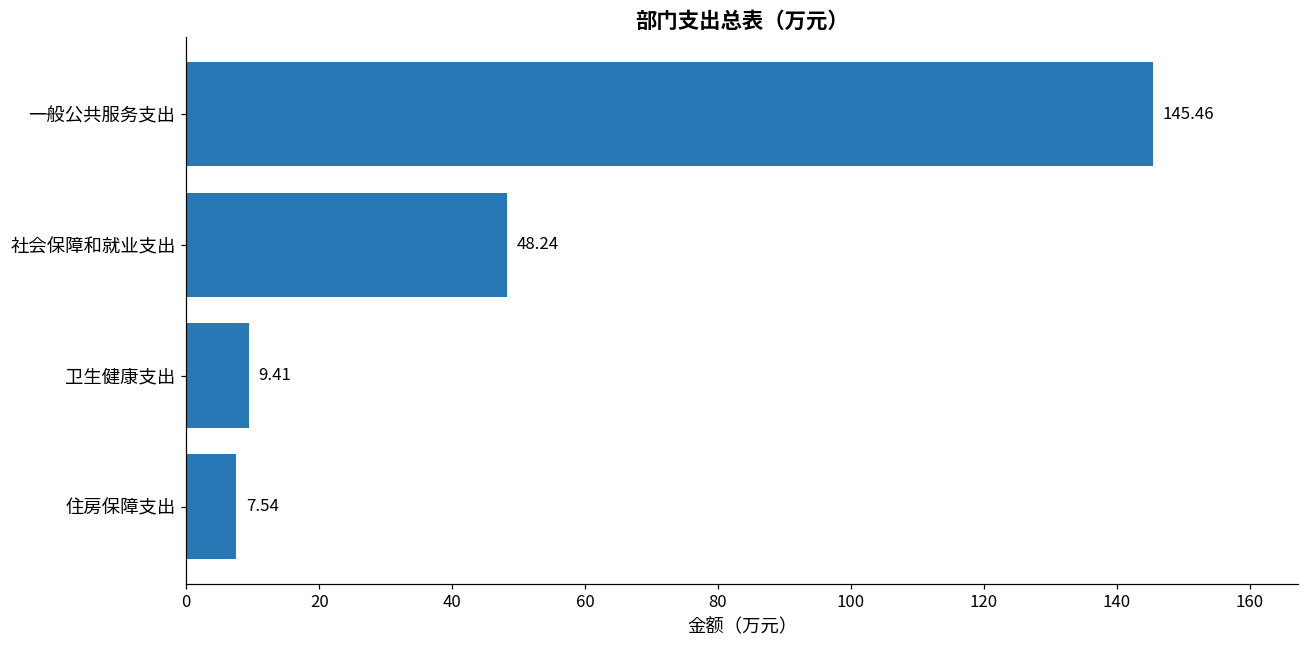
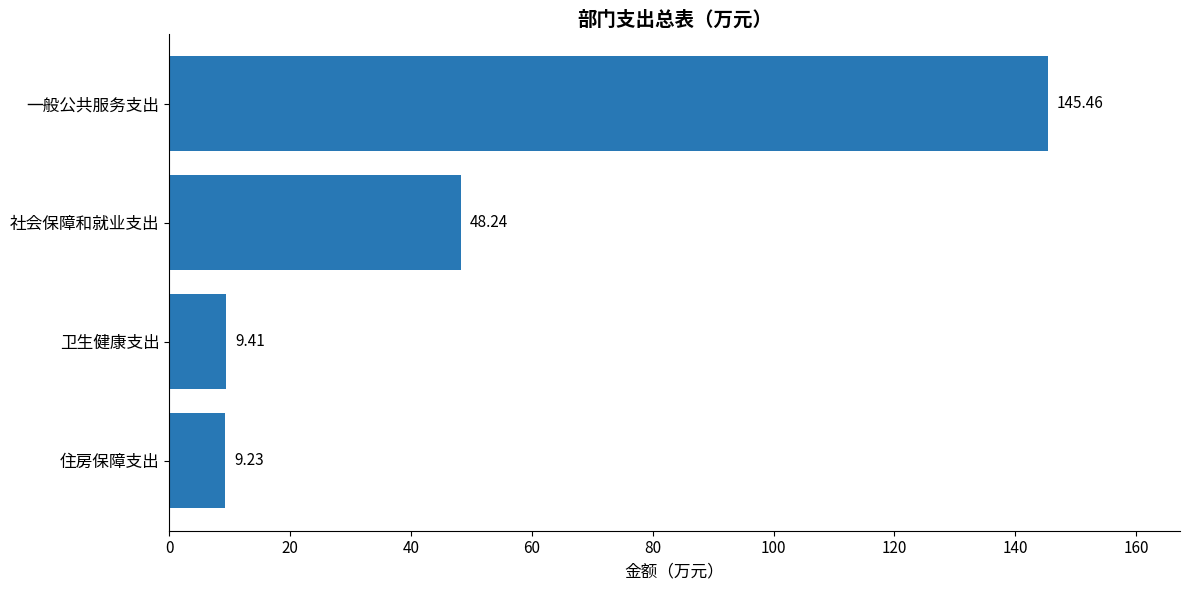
  {
    "一般公共服务支出": 145.46,
    "社会保障和就业支出": 48.24,
    "卫生健康支出": 9.41,
-   "住房保障支出": 7.54
+   "住房保障支出": 9.23
  }
